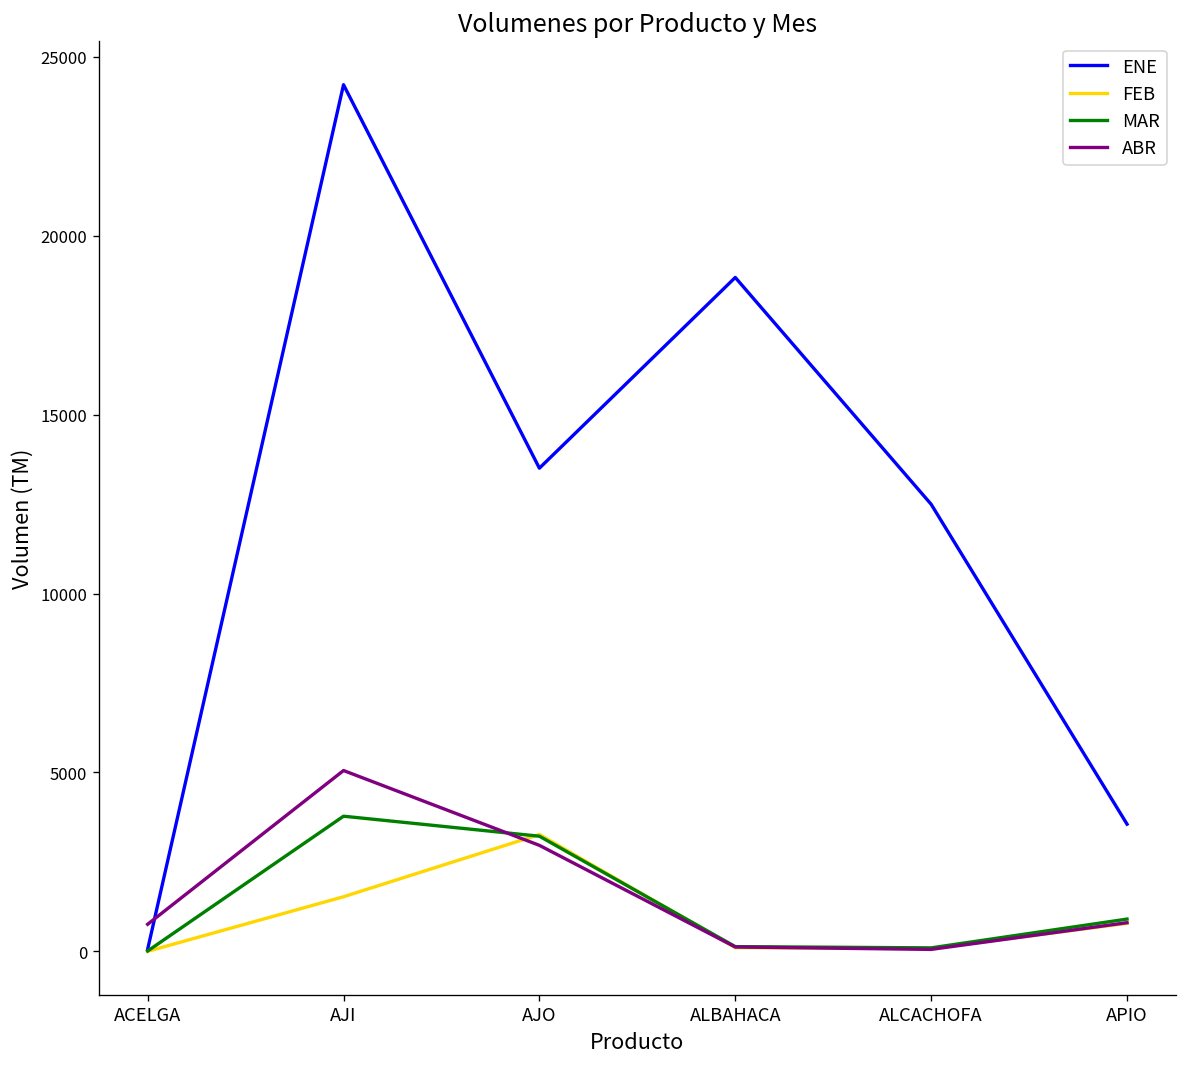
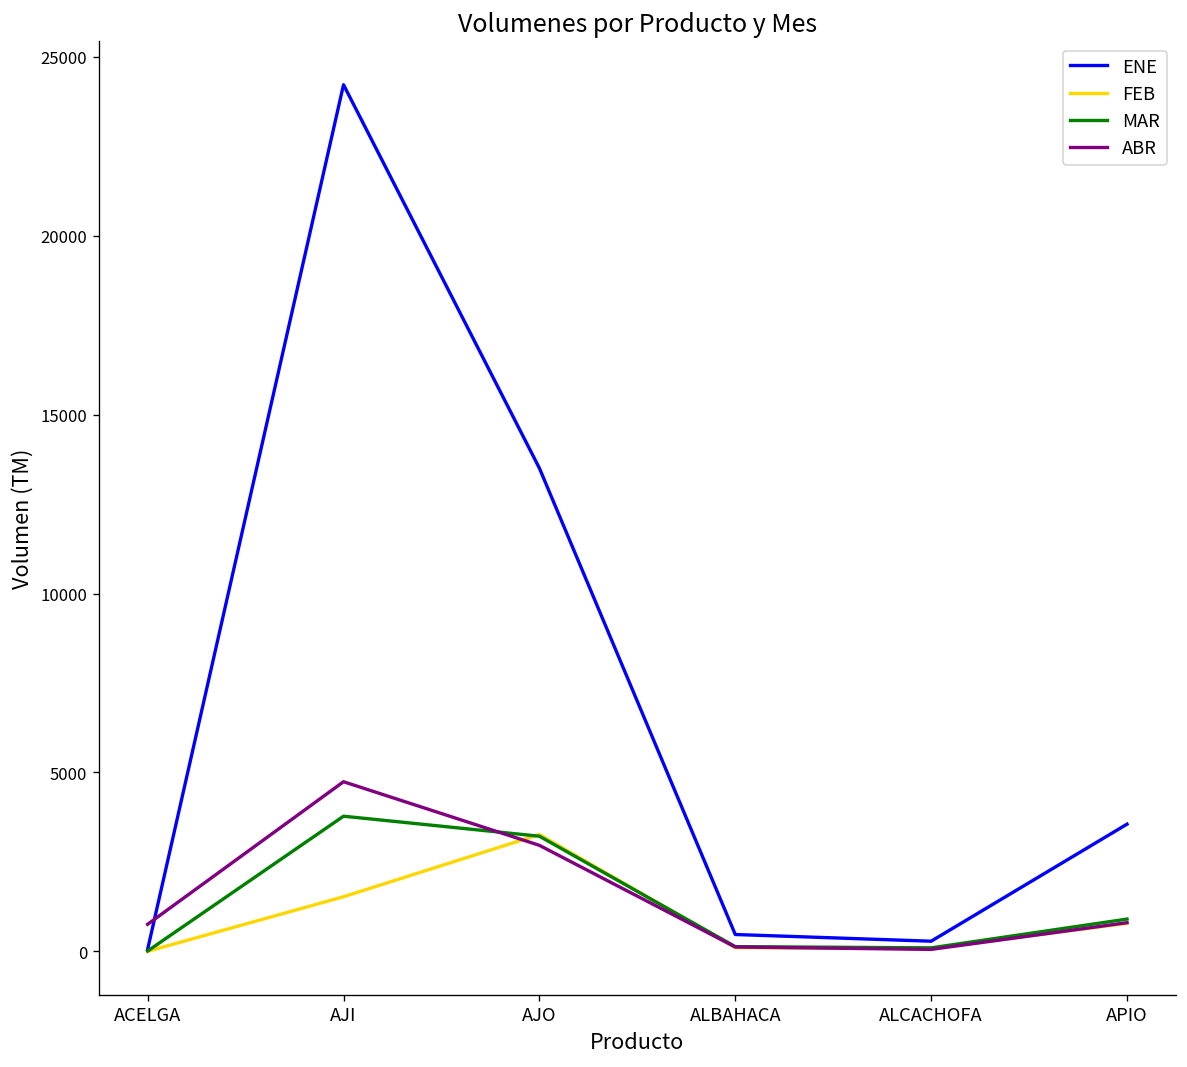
  {
    "ENE": {
      "AJI": 24200,
      "AJO": 13500,
-     "ALBAHACA": 18800,
-     "ALCACHOFA": 12500,
+     "ALBAHACA": 500,
+     "ALCACHOFA": 300,
      "APIO": 3600
    },
    "FEB": {
      "AJI": 1500
    },
    "MAR": {
      "AJI": 3800,
      "APIO": 900
    },
    "ABR": {
      "ACELGA": 800,
-     "AJI": 5100,
+     "AJI": 4700,
      "AJO": 3000
    }
  }
